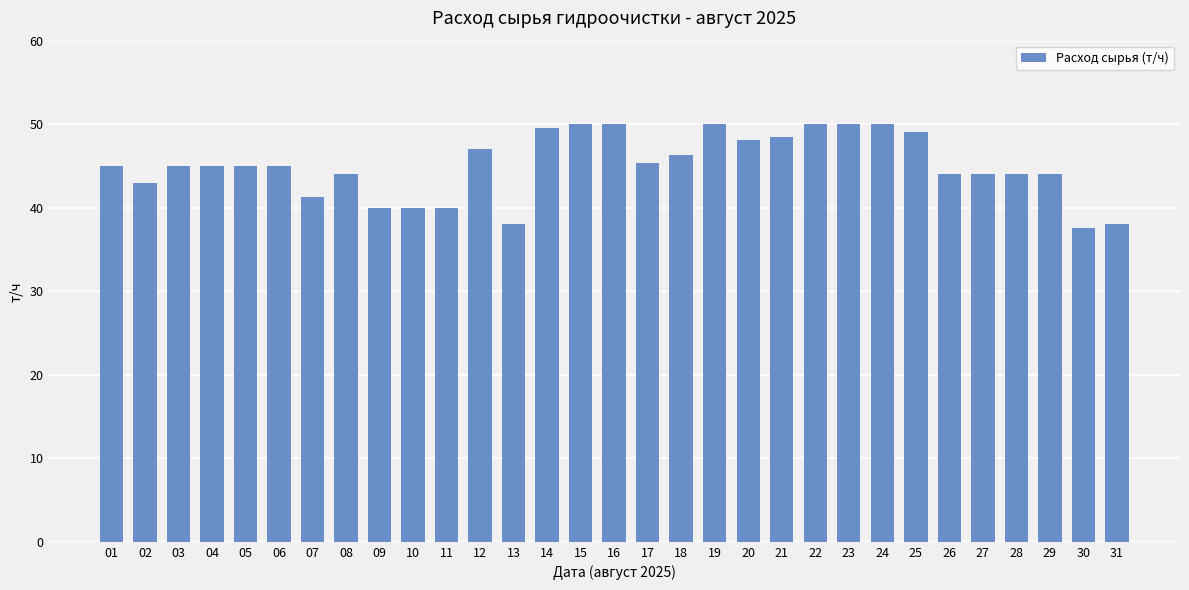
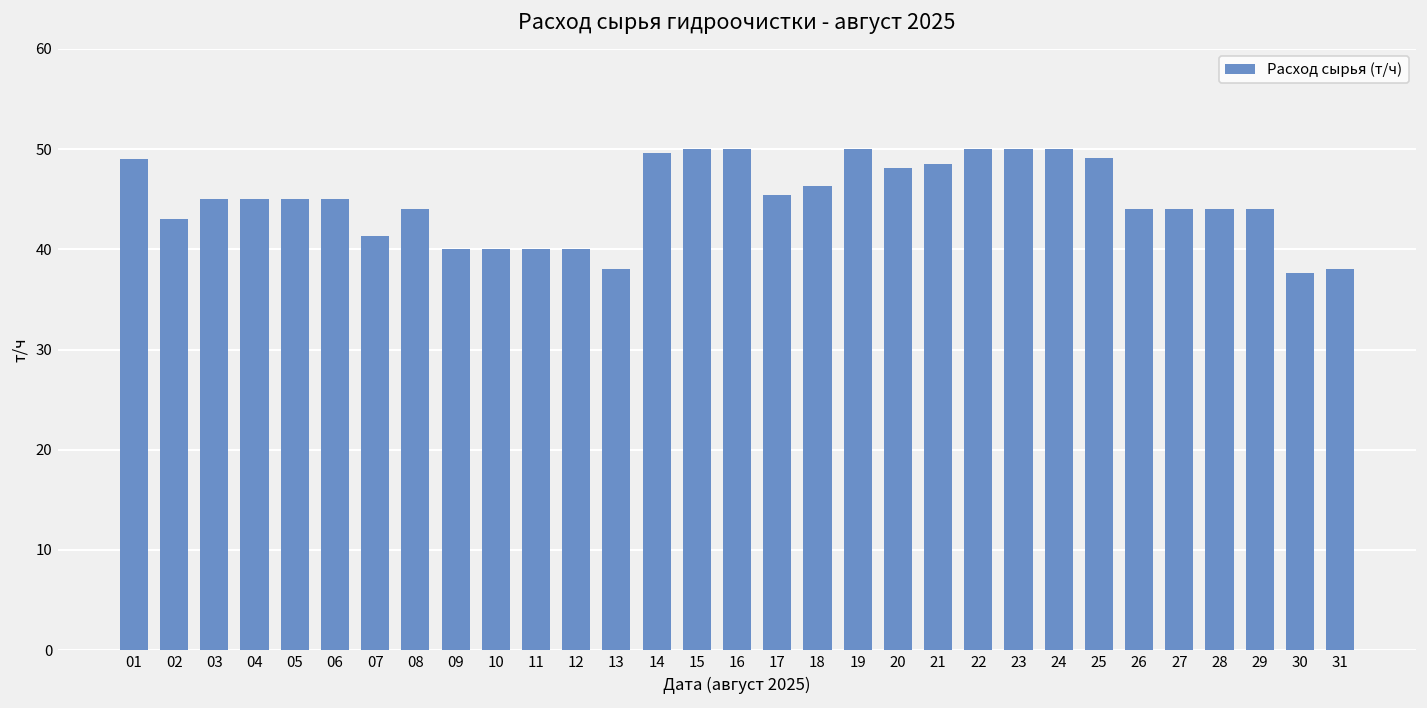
  {
-   "01": 45,
+   "01": 49,
    "02": 43,
    "03": 45,
    "04": 45,
    "05": 45,
    "06": 45,
    "07": 41,
    "08": 44,
    "09": 40,
    "10": 40,
    "11": 40,
-   "12": 47,
+   "12": 40,
    "13": 38,
    "14": 50,
    "15": 50,
    "16": 50,
    "17": 45,
    "18": 46,
    "19": 50,
    "20": 48,
    "21": 49,
    "22": 50,
    "23": 50,
    "24": 50,
    "25": 49,
    "26": 44,
    "27": 44,
    "28": 44,
    "29": 44,
    "30": 38,
    "31": 38
  }
